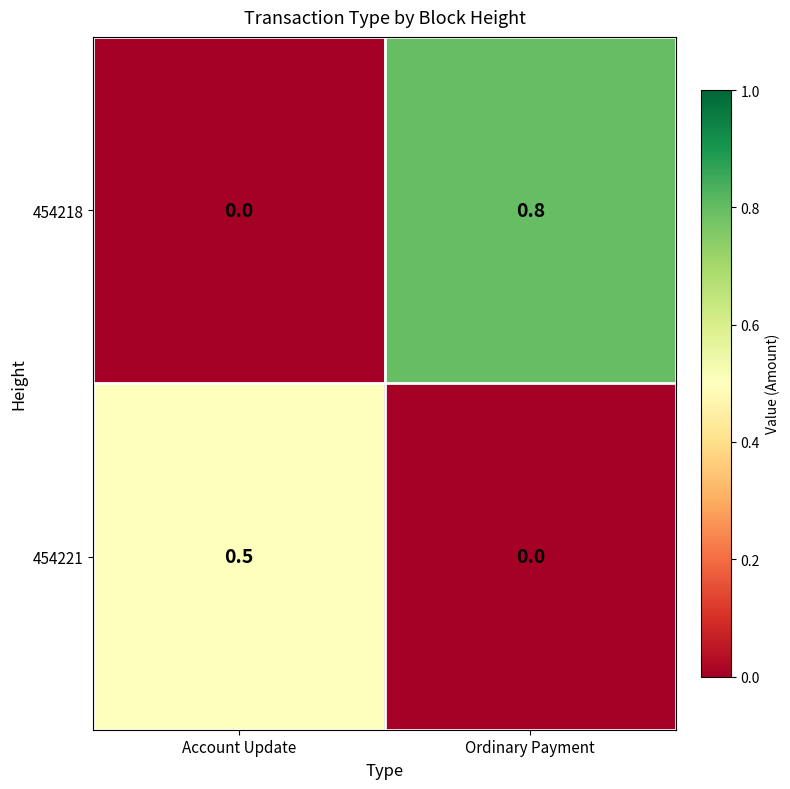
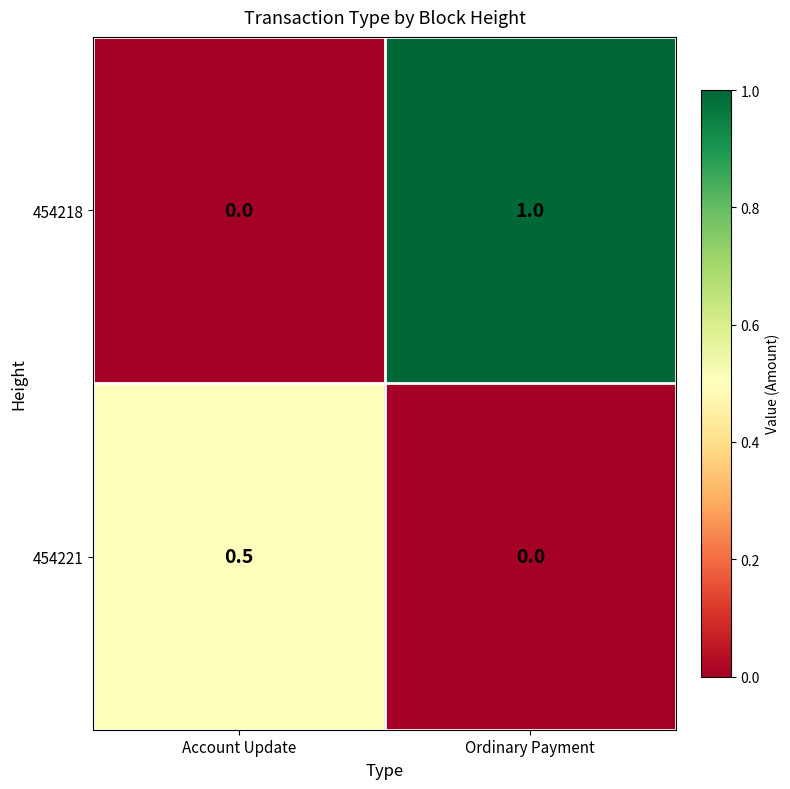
  {
    "454218": {
      "Account Update": 0.0,
-     "Ordinary Payment": 0.8
+     "Ordinary Payment": 1.0
    },
    "454221": {
      "Account Update": 0.5,
      "Ordinary Payment": 0.0
    }
  }
